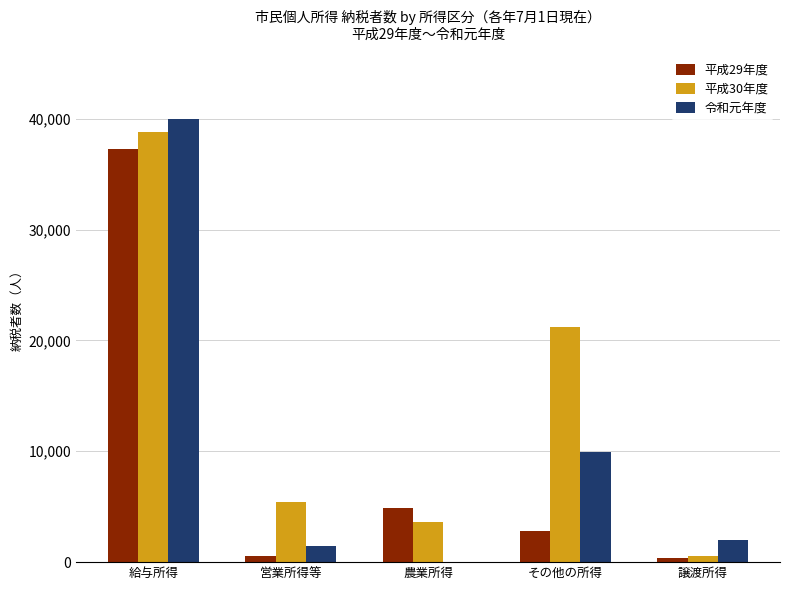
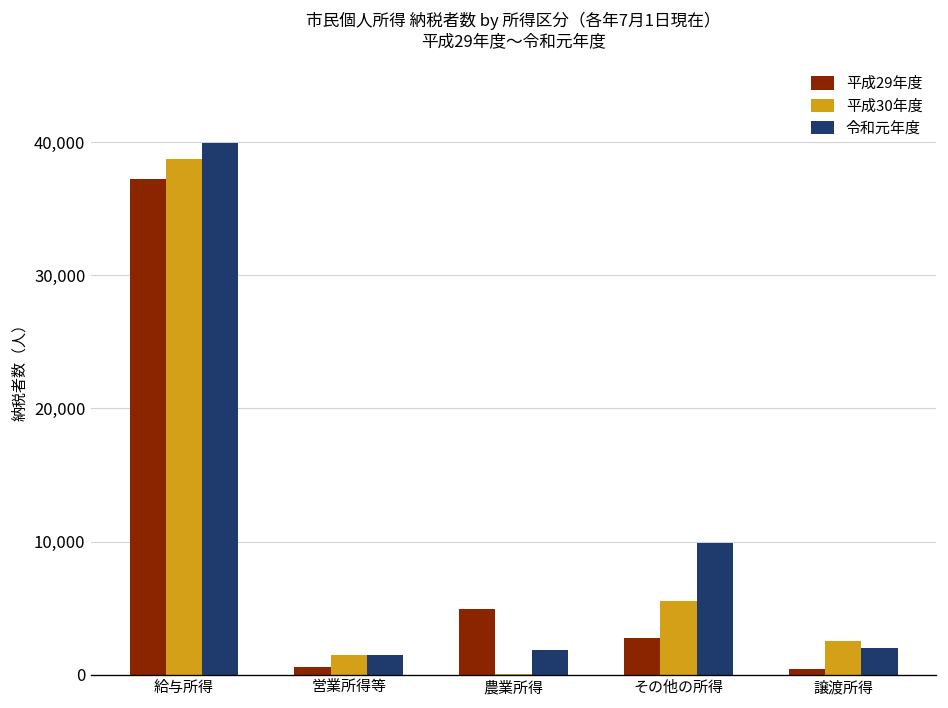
  {
    "平成29年度": {
      "給与所得": "37,300",
      "営業所得等": "500",
      "農業所得": "4,900",
      "その他の所得": "2,800",
      "譲渡所得": "400"
    },
    "平成30年度": {
      "給与所得": "38,800",
-     "営業所得等": "5,400",
-     "農業所得": "3,600",
-     "その他の所得": "21,200",
-     "譲渡所得": "500"
+     "営業所得等": "1,500",
+     "農業所得": "0",
+     "その他の所得": "5,500",
+     "譲渡所得": "2,500"
    },
    "令和元年度": {
      "給与所得": "40,000",
      "営業所得等": "1,500",
-     "農業所得": "0",
+     "農業所得": "1,800",
      "その他の所得": "9,900",
      "譲渡所得": "2,000"
    }
  }
